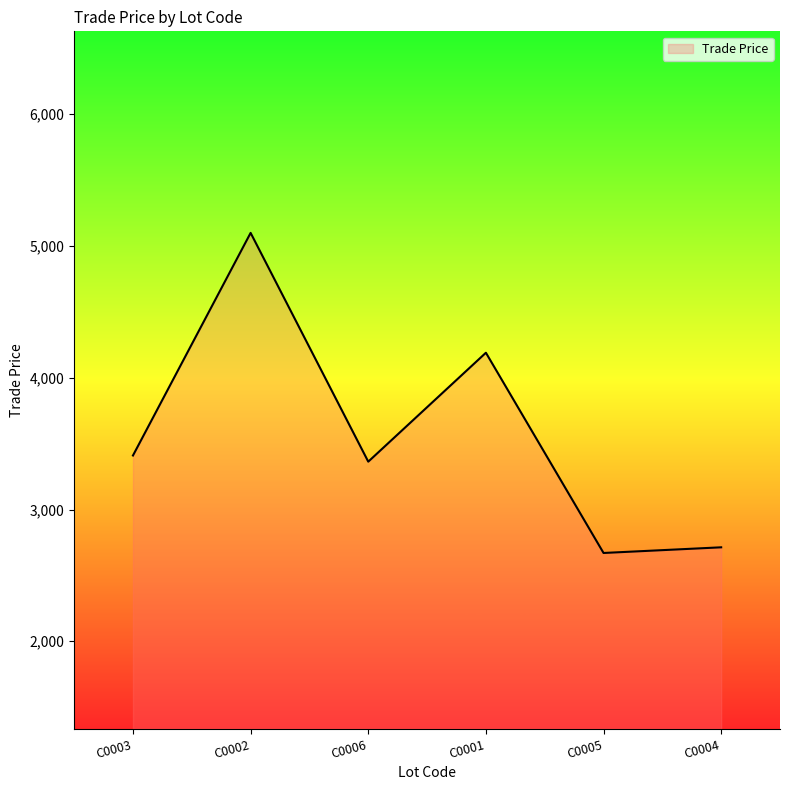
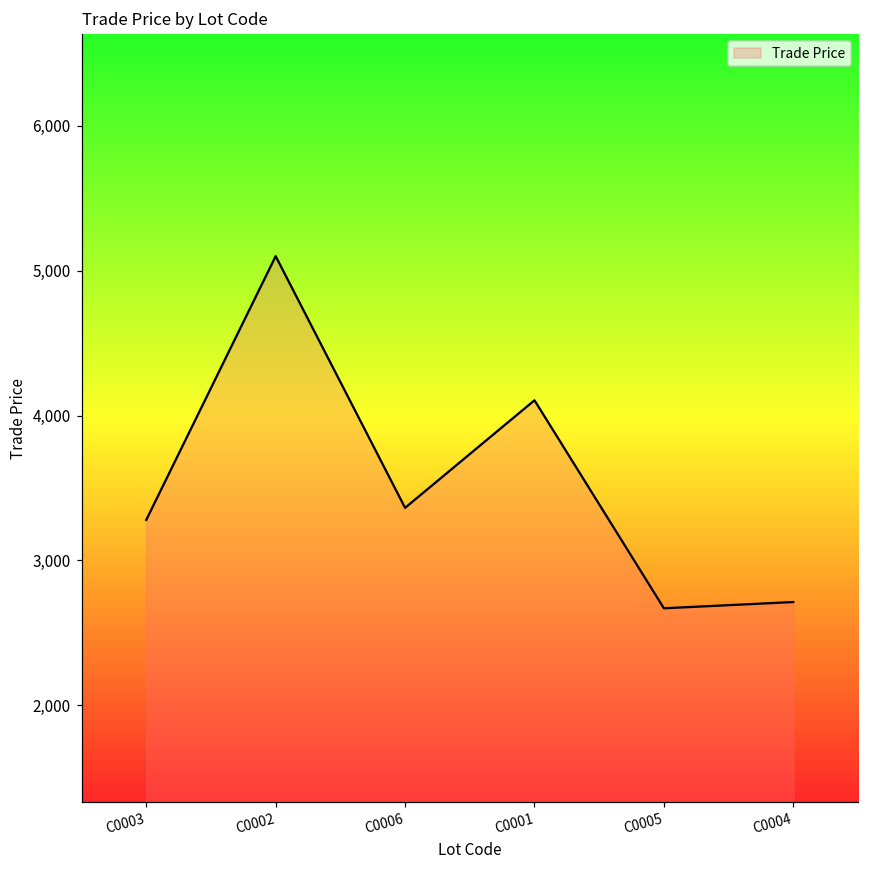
  {
-   "C0003": "3,410",
+   "C0003": "3,280",
    "C0002": "5,100",
    "C0006": "3,360",
-   "C0001": "4,190",
+   "C0001": "4,110",
    "C0005": "2,670",
    "C0004": "2,710"
  }
